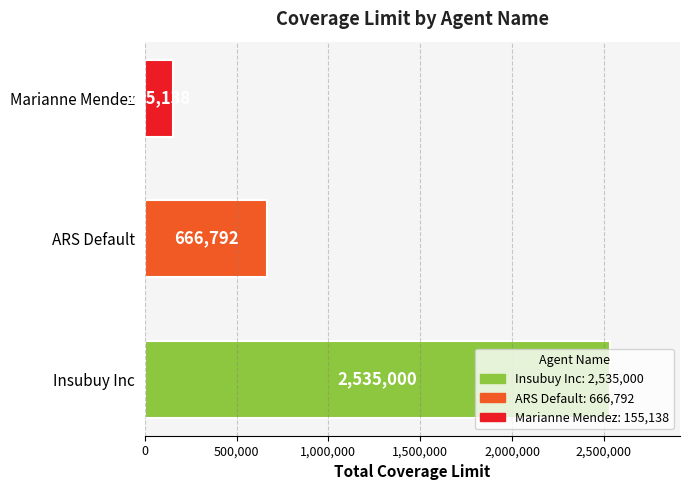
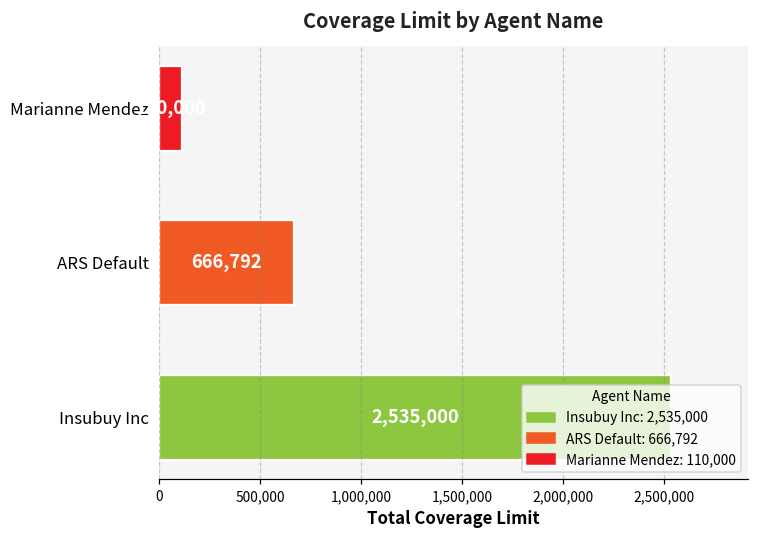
  {
-   "Marianne Mendez": "160,000"
+   "Marianne Mendez": "110,000"
  }
